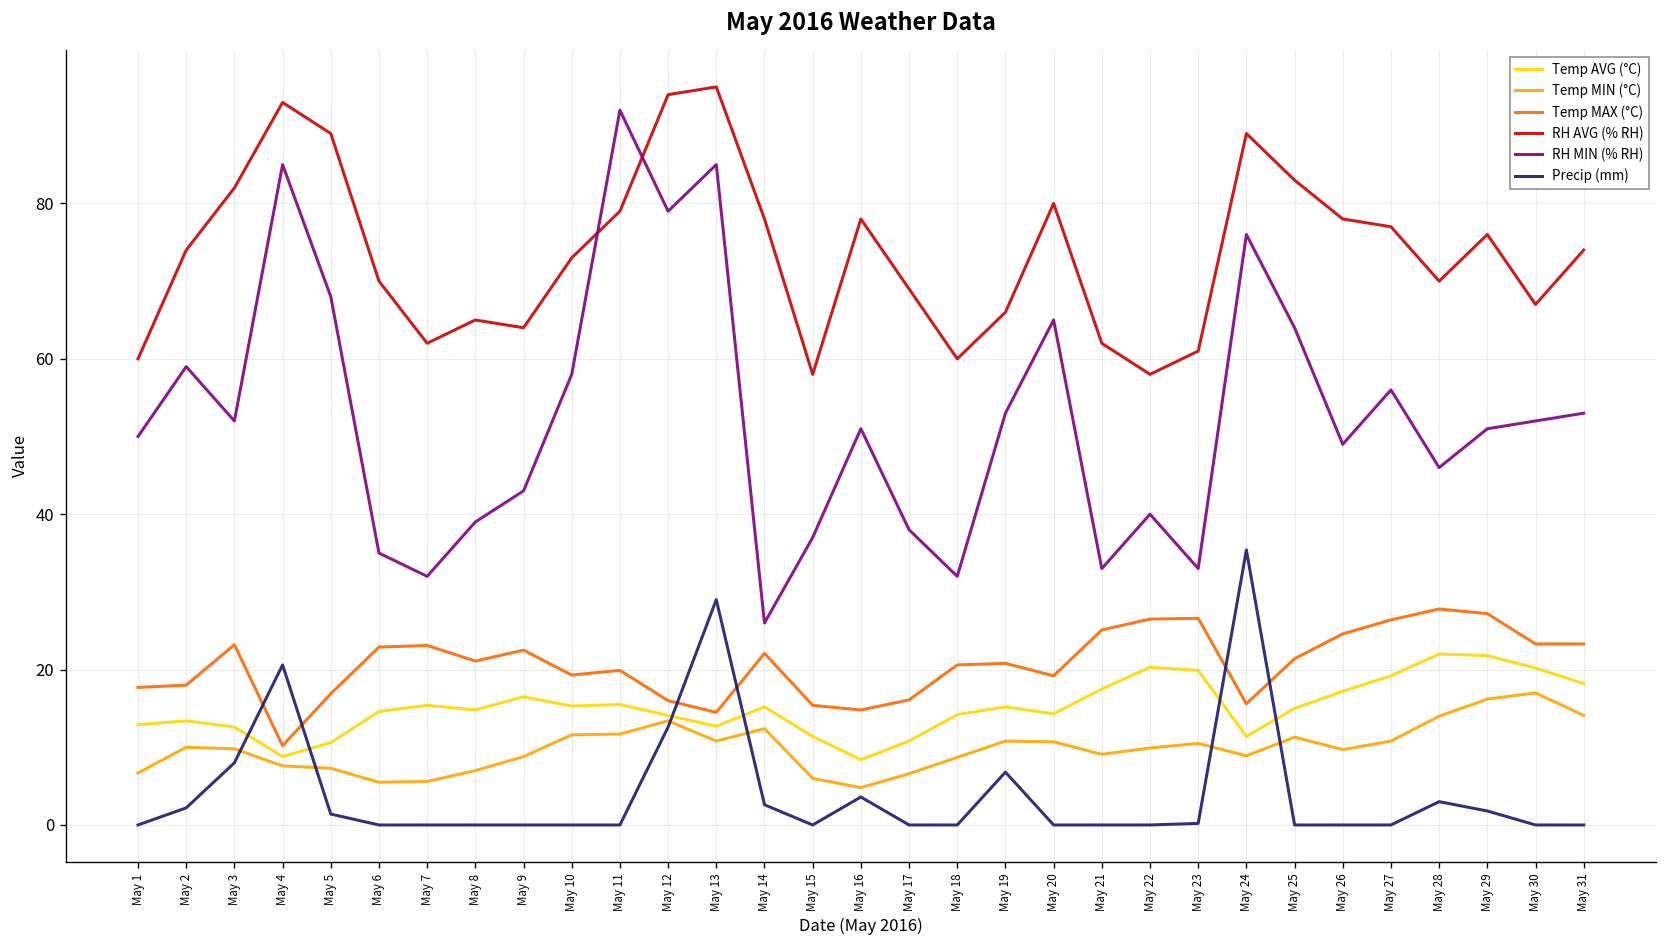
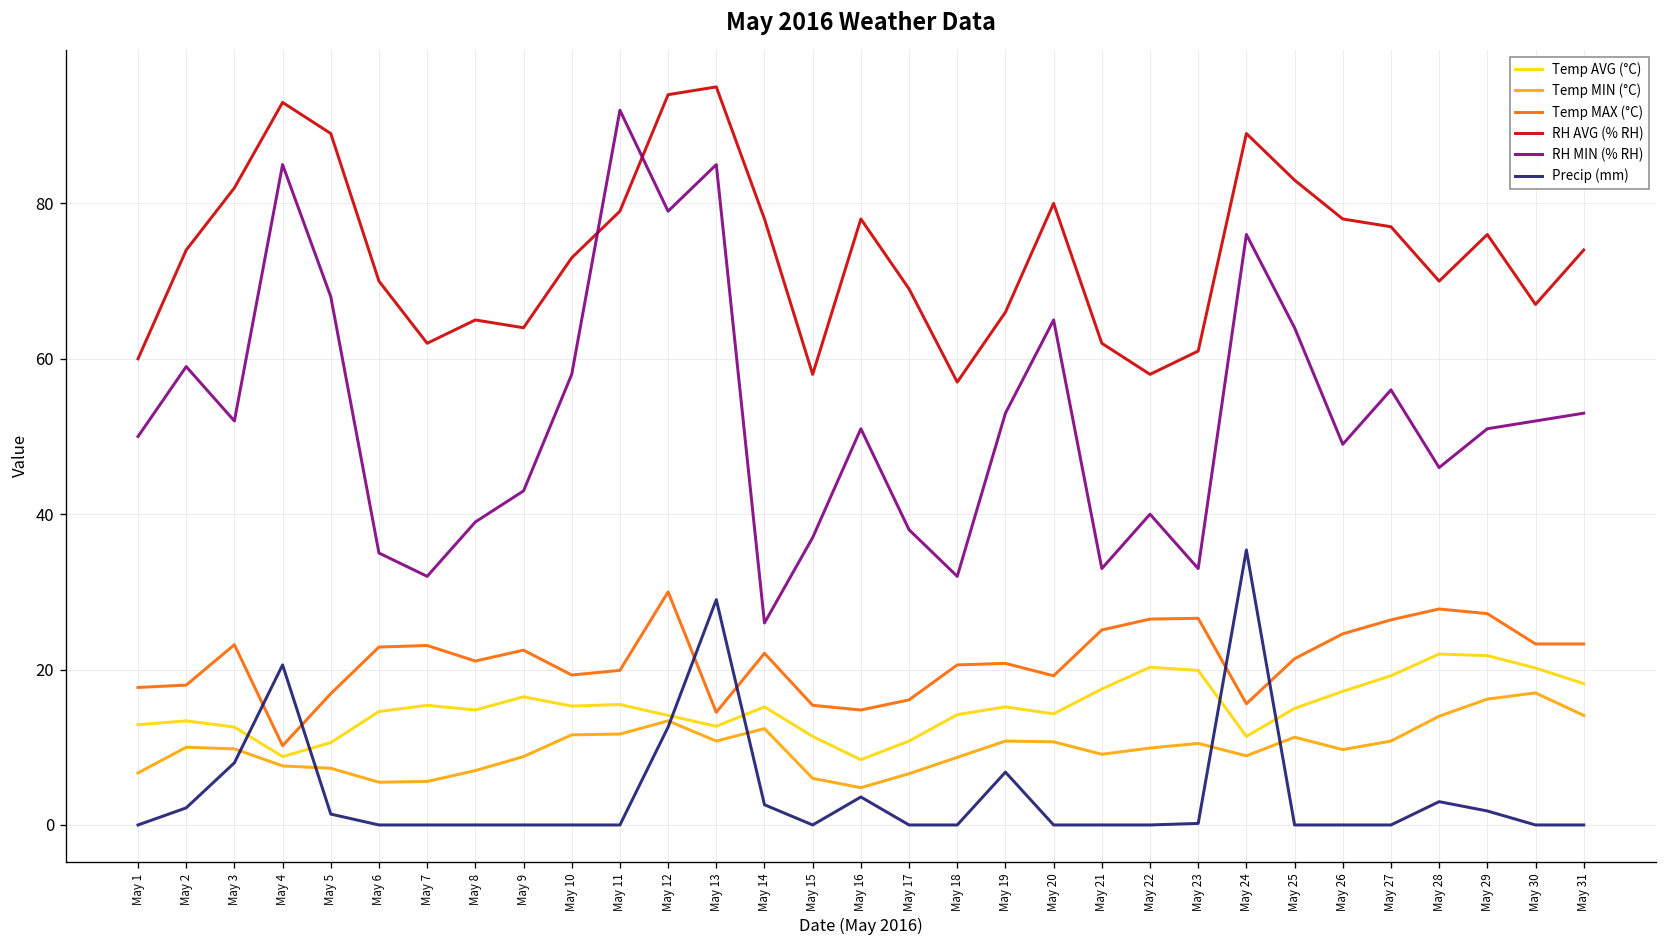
  {
    "Temp MAX (°C)": {
      "May 1": 18,
      "May 2": 18,
      "May 3": 23,
      "May 4": 10,
      "May 5": 17,
      "May 6": 23,
      "May 7": 23,
      "May 8": 21,
      "May 9": 23,
      "May 10": 19,
      "May 11": 20,
-     "May 12": 16,
+     "May 12": 30,
      "May 13": 15,
      "May 14": 22,
      "May 15": 15,
      "May 16": 15,
      "May 17": 16,
      "May 18": 21,
      "May 19": 21,
      "May 20": 19,
      "May 21": 25,
      "May 22": 27,
      "May 23": 27,
      "May 24": 16,
      "May 25": 21,
      "May 26": 25,
      "May 27": 26,
      "May 28": 28,
      "May 29": 27,
      "May 30": 23,
      "May 31": 23
    },
    "RH AVG (% RH)": {
      "May 1": 60,
      "May 2": 74,
      "May 3": 82,
      "May 4": 93,
      "May 5": 89,
      "May 6": 70,
      "May 7": 62,
      "May 8": 65,
      "May 9": 64,
      "May 10": 73,
      "May 11": 79,
      "May 12": 94,
      "May 13": 95,
      "May 14": 78,
      "May 15": 58,
      "May 16": 78,
      "May 17": 69,
-     "May 18": 60,
+     "May 18": 57,
      "May 19": 66,
      "May 20": 80,
      "May 21": 62,
      "May 22": 58,
      "May 23": 61,
      "May 24": 89,
      "May 25": 83,
      "May 26": 78,
      "May 27": 77,
      "May 28": 70,
      "May 29": 76,
      "May 30": 67,
      "May 31": 74
    },
    "RH MIN (% RH)": {
      "May 1": 50,
      "May 2": 59,
      "May 3": 52,
      "May 4": 85,
      "May 5": 68,
      "May 6": 35,
      "May 7": 32,
      "May 8": 39,
      "May 9": 43,
      "May 10": 58,
      "May 11": 92,
      "May 12": 79,
      "May 13": 85,
      "May 14": 26,
      "May 15": 37,
      "May 16": 51,
      "May 17": 38,
      "May 18": 32,
      "May 19": 53,
      "May 20": 65,
      "May 21": 33,
      "May 22": 40,
      "May 23": 33,
      "May 24": 76,
      "May 25": 64,
      "May 26": 49,
      "May 27": 56,
      "May 28": 46,
      "May 29": 51,
      "May 30": 52,
      "May 31": 53
    },
    "Precip (mm)": {
      "May 1": 0,
      "May 2": 2,
      "May 3": 8,
      "May 4": 21,
      "May 5": 1,
      "May 6": 0,
      "May 7": 0,
      "May 8": 0,
      "May 9": 0,
      "May 10": 0,
      "May 11": 0,
      "May 12": 13,
      "May 13": 29,
      "May 14": 3,
      "May 15": 0,
      "May 16": 4,
      "May 17": 0,
      "May 18": 0,
      "May 19": 7,
      "May 20": 0,
      "May 21": 0,
      "May 22": 0,
      "May 23": 0,
      "May 24": 35,
      "May 25": 0,
      "May 26": 0,
      "May 27": 0,
      "May 28": 3,
      "May 29": 2,
      "May 30": 0,
      "May 31": 0
    }
  }
